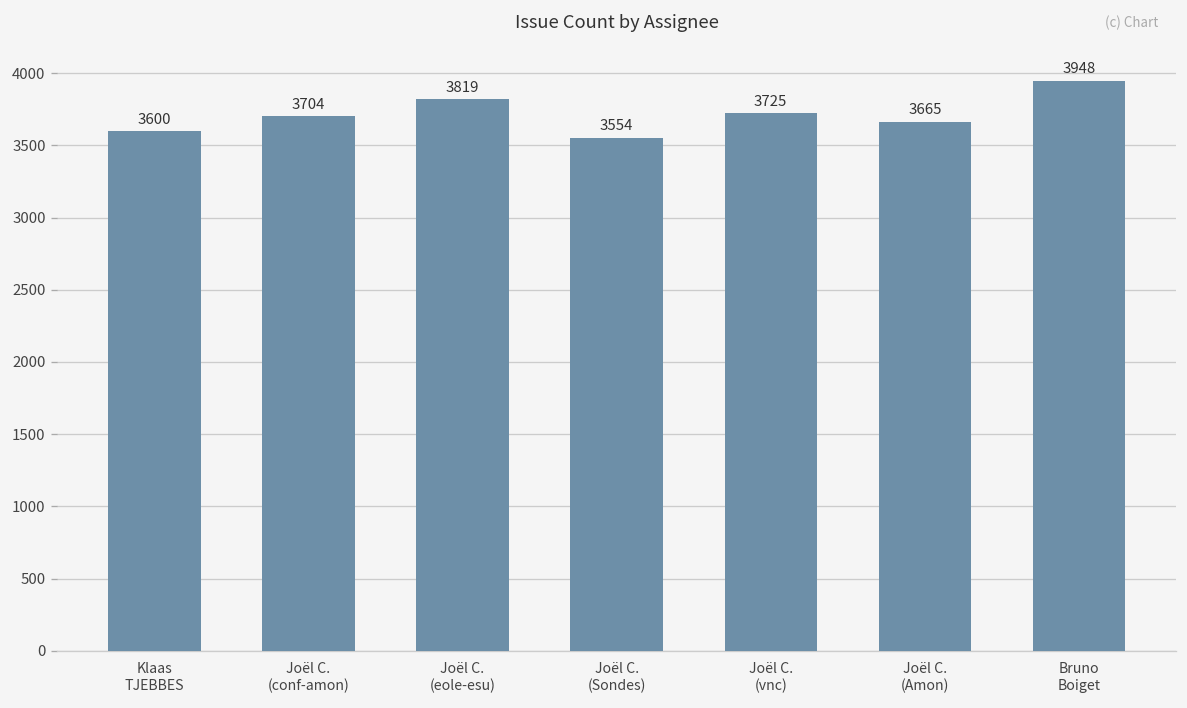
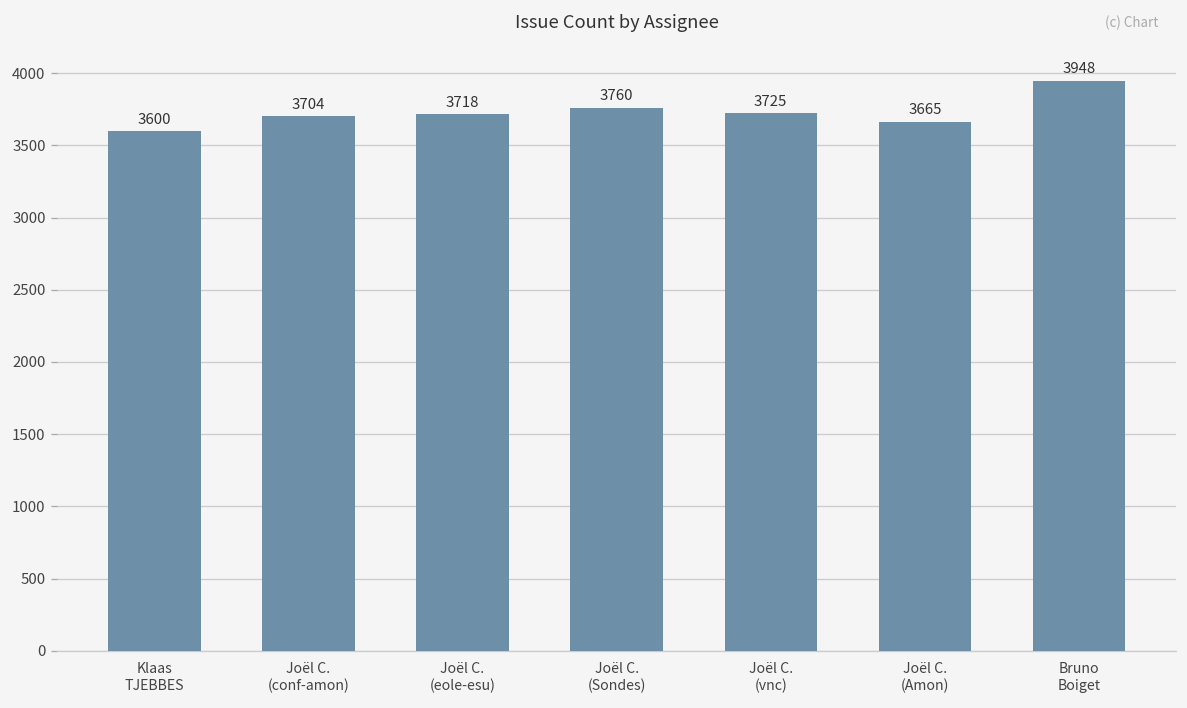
  {
    "Klaas TJEBBES": 3600,
    "Joël C. (conf-amon)": 3704,
-   "Joël C. (eole-esu)": 3819,
-   "Joël C. (Sondes)": 3554,
+   "Joël C. (eole-esu)": 3718,
+   "Joël C. (Sondes)": 3760,
    "Joël C. (vnc)": 3725,
    "Joël C. (Amon)": 3665,
    "Bruno Boiget": 3948
  }
